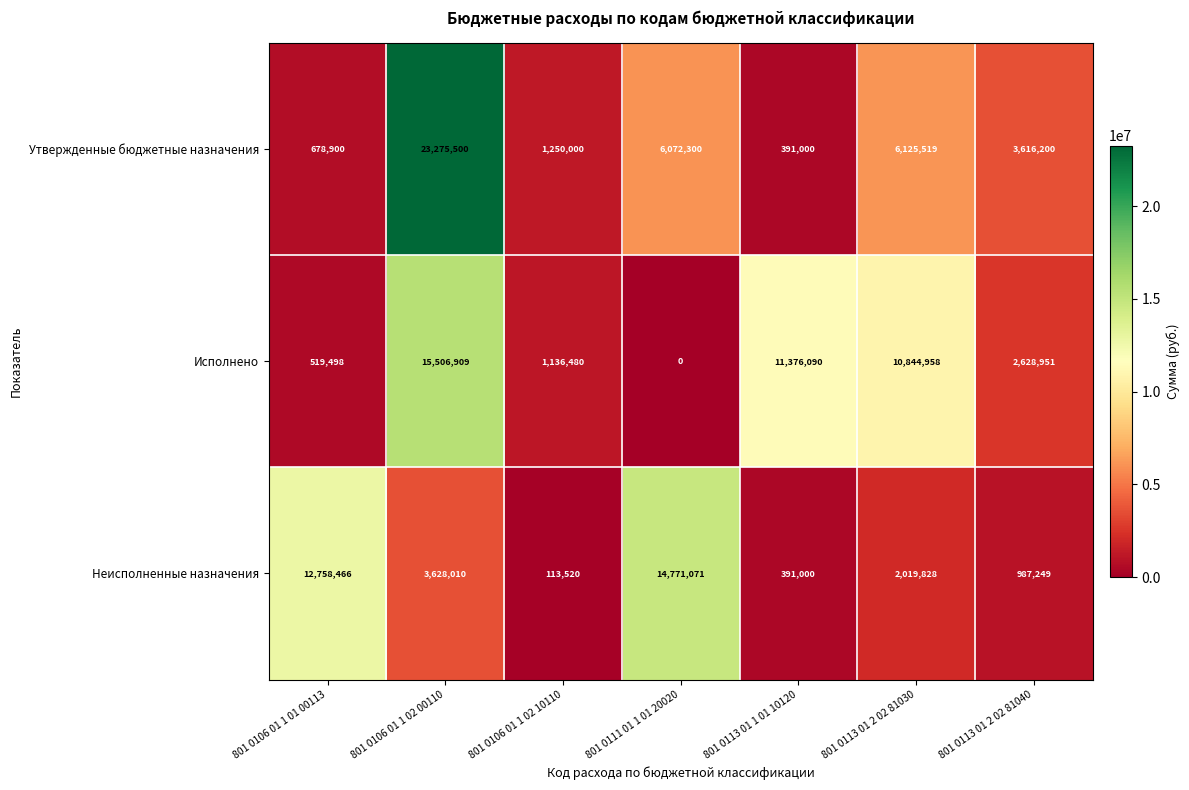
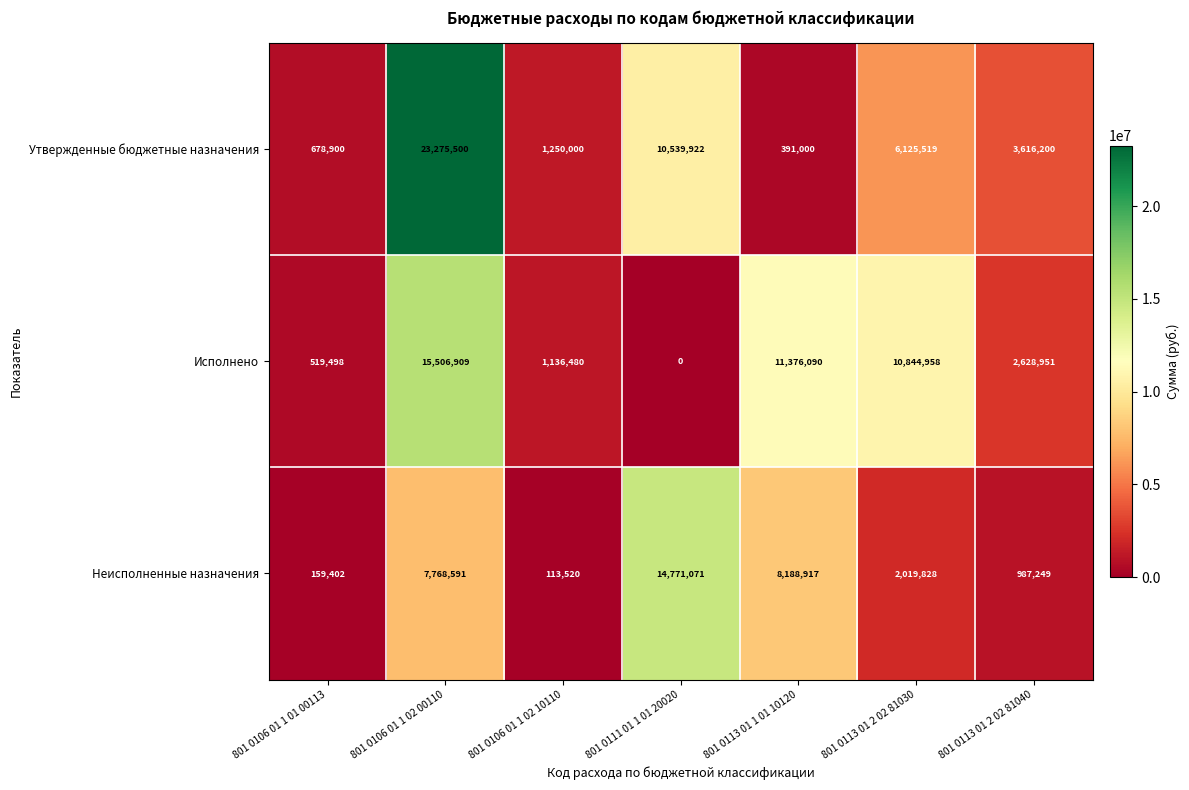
  {
    "Утвержденные бюджетные назначения": {
      "801 0106 01 1 01 00113": "678,900",
      "801 0106 01 1 02 00110": "23,275,500",
      "801 0106 01 1 02 10110": "1,250,000",
-     "801 0111 01 1 01 20020": "6,072,300",
+     "801 0111 01 1 01 20020": "10,539,922",
      "801 0113 01 1 01 10120": "391,000",
      "801 0113 01 2 02 81030": "6,125,519",
      "801 0113 01 2 02 81040": "3,616,200"
    },
    "Исполнено": {
      "801 0106 01 1 01 00113": "519,498",
      "801 0106 01 1 02 00110": "15,506,909",
      "801 0106 01 1 02 10110": "1,136,480",
      "801 0111 01 1 01 20020": "0",
      "801 0113 01 1 01 10120": "11,376,090",
      "801 0113 01 2 02 81030": "10,844,958",
      "801 0113 01 2 02 81040": "2,628,951"
    },
    "Неисполненные назначения": {
-     "801 0106 01 1 01 00113": "12,758,466",
-     "801 0106 01 1 02 00110": "3,628,010",
+     "801 0106 01 1 01 00113": "159,402",
+     "801 0106 01 1 02 00110": "7,768,591",
      "801 0106 01 1 02 10110": "113,520",
      "801 0111 01 1 01 20020": "14,771,071",
-     "801 0113 01 1 01 10120": "391,000",
+     "801 0113 01 1 01 10120": "8,188,917",
      "801 0113 01 2 02 81030": "2,019,828",
      "801 0113 01 2 02 81040": "987,249"
    }
  }
